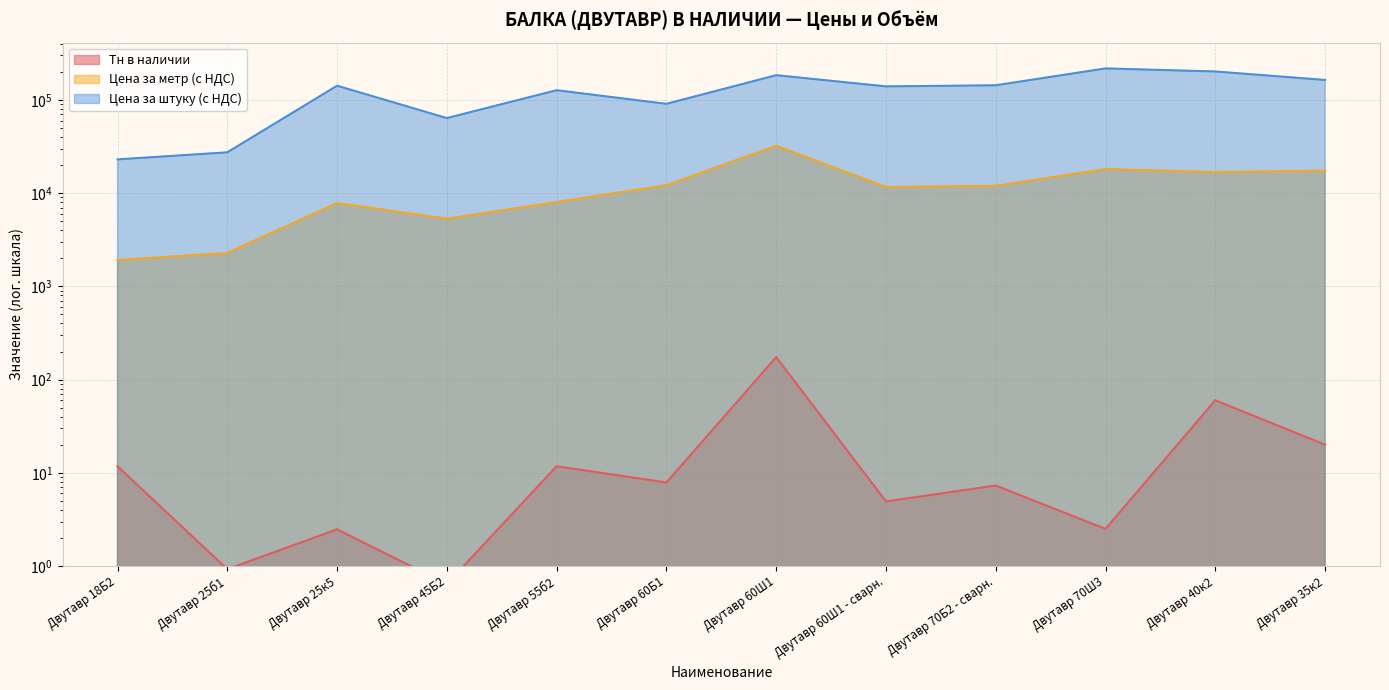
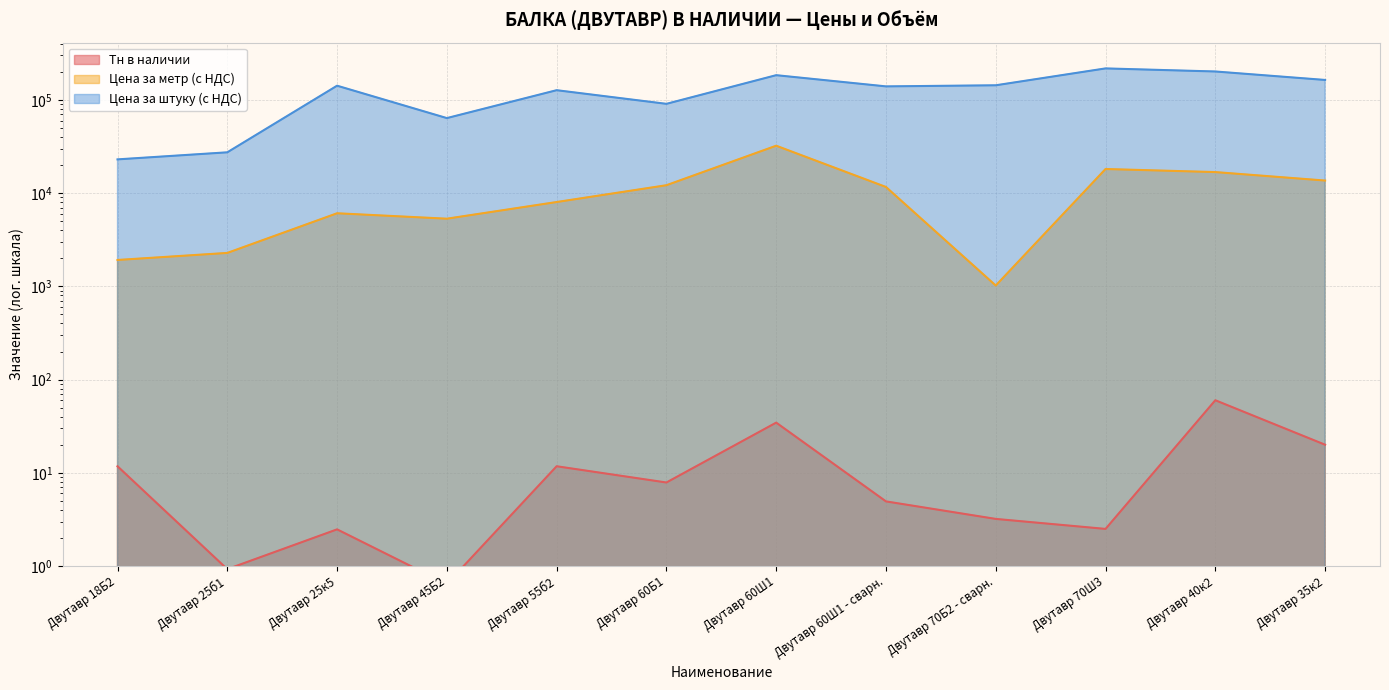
  {
    "Тн в наличии": {
      "Двутавр 18Б2": 12,
      "Двутавр 25к5": 2.5,
      "Двутавр 55б2": 12,
      "Двутавр 60Б1": 8,
-     "Двутавр 60Ш1": 170,
+     "Двутавр 60Ш1": 35,
      "Двутавр 60Ш1 - сварн.": 5,
-     "Двутавр 70Б2 - сварн.": 7,
+     "Двутавр 70Б2 - сварн.": 3.2,
      "Двутавр 70Ш3": 2.5,
      "Двутавр 40к2": 60,
      "Двутавр 35к2": 20
    },
    "Цена за метр (с НДС)": {
      "Двутавр 18Б2": 1900,
      "Двутавр 25б1": 2300,
-     "Двутавр 25к5": 8000,
+     "Двутавр 25к5": 6000,
      "Двутавр 45Б2": 5000,
      "Двутавр 55б2": 8000,
      "Двутавр 60Б1": 12000,
      "Двутавр 60Ш1": 32000,
      "Двутавр 60Ш1 - сварн.": 12000,
-     "Двутавр 70Б2 - сварн.": 12000,
+     "Двутавр 70Б2 - сварн.": 1000,
      "Двутавр 70Ш3": 18000,
      "Двутавр 40к2": 17000,
-     "Двутавр 35к2": 17000
+     "Двутавр 35к2": 14000
    },
    "Цена за штуку (с НДС)": {
      "Двутавр 18Б2": 23000,
      "Двутавр 25б1": 27000,
      "Двутавр 25к5": 140000,
      "Двутавр 45Б2": 60000,
      "Двутавр 55б2": 130000,
      "Двутавр 60Б1": 90000,
      "Двутавр 60Ш1": 180000,
      "Двутавр 60Ш1 - сварн.": 140000,
      "Двутавр 70Б2 - сварн.": 140000,
      "Двутавр 70Ш3": 220000,
      "Двутавр 40к2": 200000,
      "Двутавр 35к2": 160000
    }
  }
